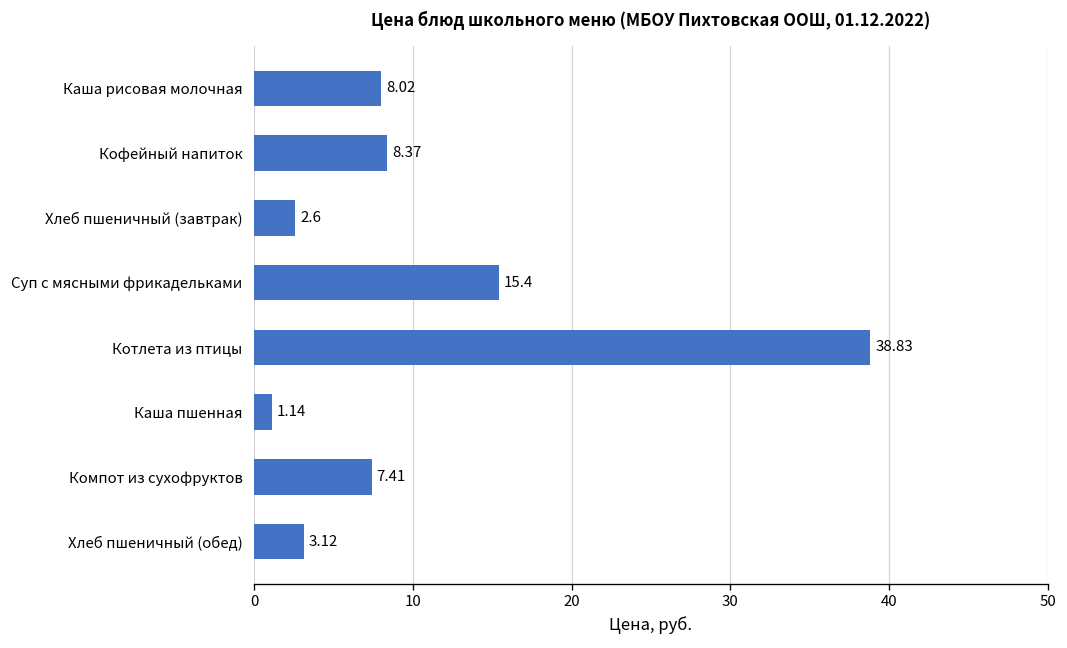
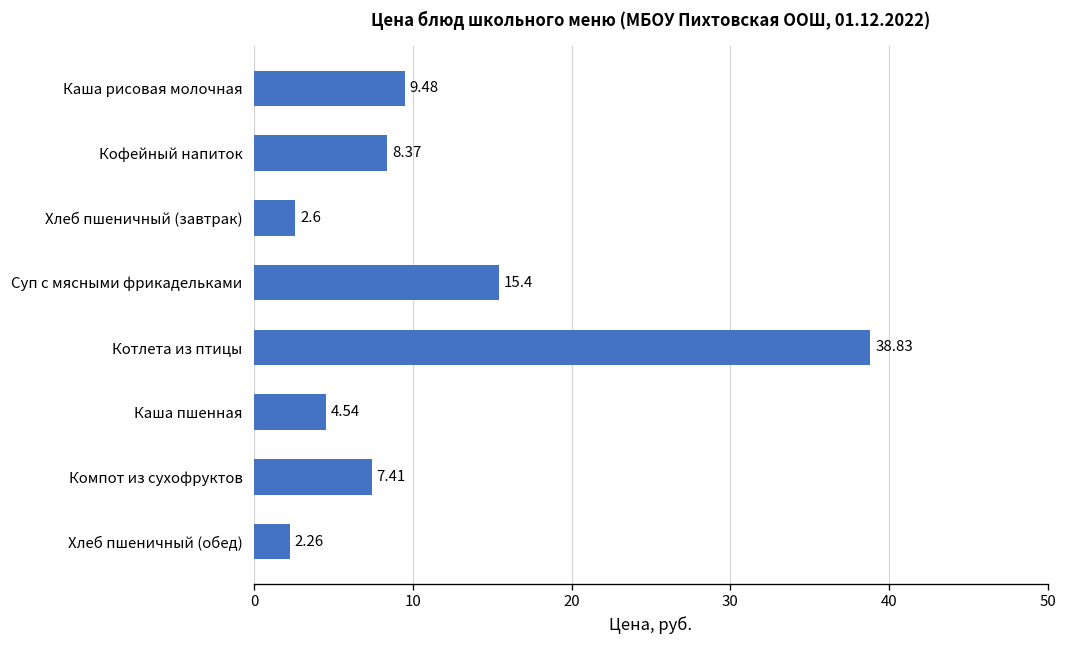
  {
-   "Каша рисовая молочная": 8.02,
+   "Каша рисовая молочная": 9.48,
    "Кофейный напиток": 8.37,
    "Хлеб пшеничный (завтрак)": 2.6,
    "Суп с мясными фрикадельками": 15.4,
    "Котлета из птицы": 38.83,
-   "Каша пшенная": 1.14,
+   "Каша пшенная": 4.54,
    "Компот из сухофруктов": 7.41,
-   "Хлеб пшеничный (обед)": 3.12
+   "Хлеб пшеничный (обед)": 2.26
  }
